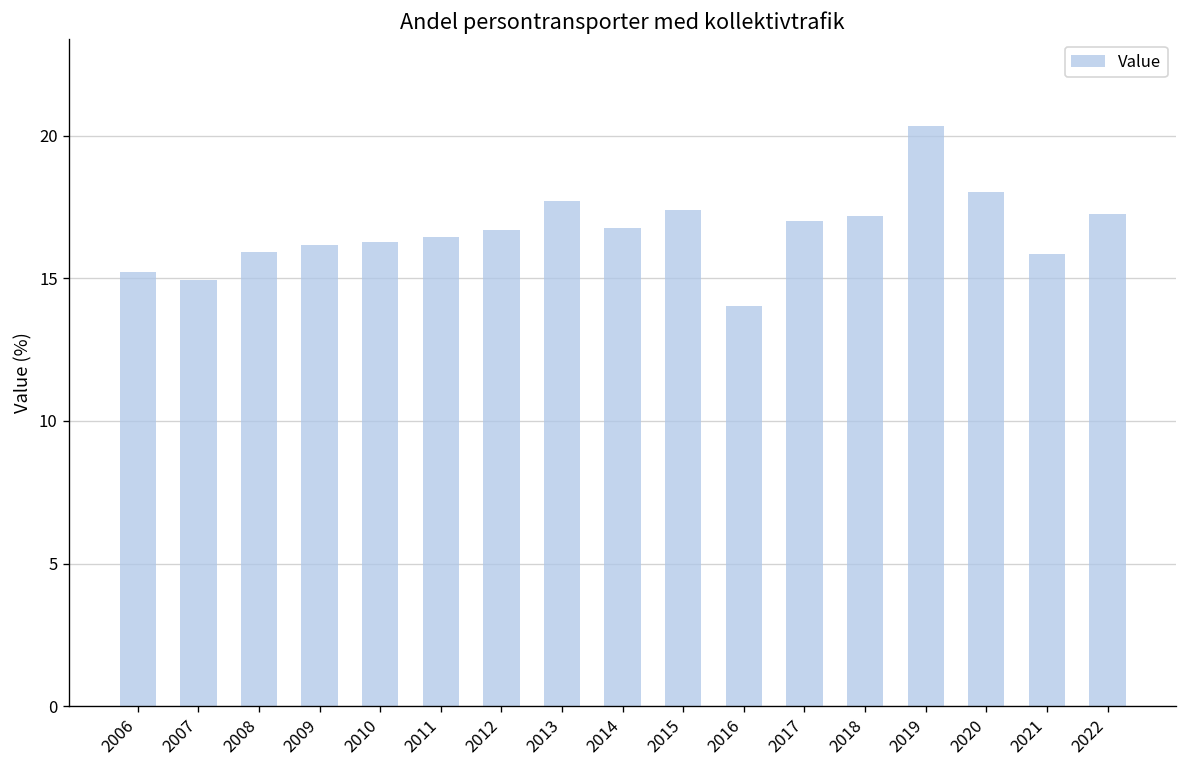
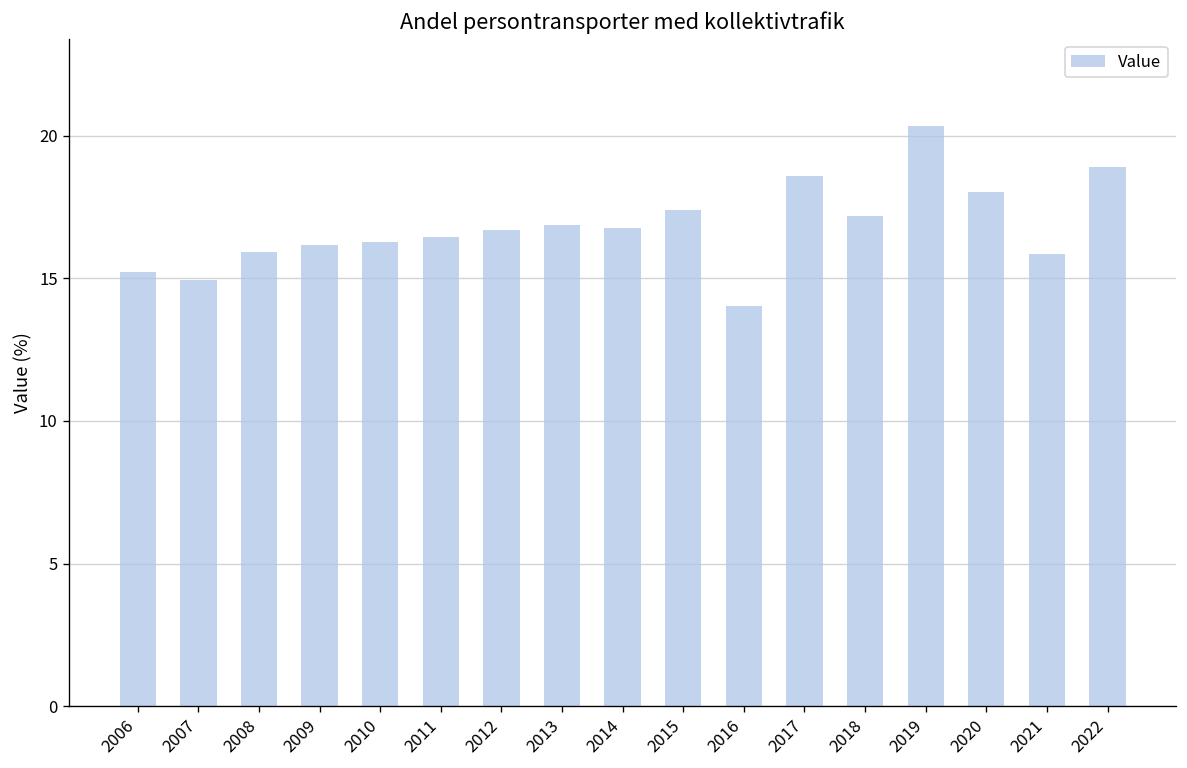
  {
    "2006": 15.2,
    "2007": 14.9,
    "2008": 15.9,
    "2009": 16.2,
    "2010": 16.3,
    "2011": 16.4,
    "2012": 16.7,
-   "2013": 17.7,
+   "2013": 16.9,
    "2014": 16.8,
    "2015": 17.4,
    "2016": 14.0,
-   "2017": 17.0,
+   "2017": 18.6,
    "2018": 17.2,
    "2019": 20.3,
    "2020": 18.0,
    "2021": 15.8,
-   "2022": 17.3
+   "2022": 18.9
  }
